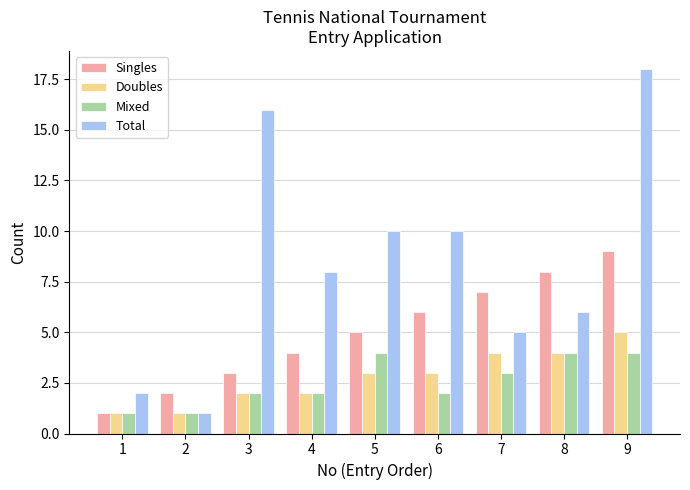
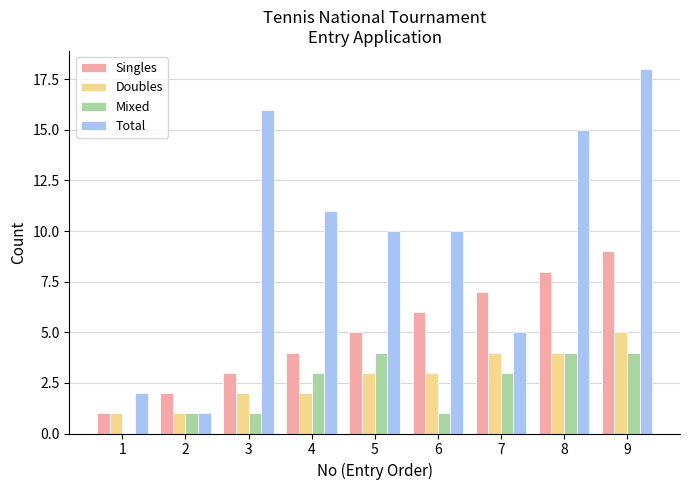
  {
    "Mixed": {
-     "1": 1,
+     "1": 0,
      "2": 1,
-     "3": 2,
-     "4": 2,
+     "3": 1,
+     "4": 3,
      "5": 4,
-     "6": 2,
+     "6": 1,
      "7": 3,
      "8": 4,
      "9": 4
    },
    "Total": {
      "1": 2,
      "2": 1,
      "3": 16,
-     "4": 8,
+     "4": 11,
      "5": 10,
      "6": 10,
      "7": 5,
-     "8": 6,
+     "8": 15,
      "9": 18
    }
  }
